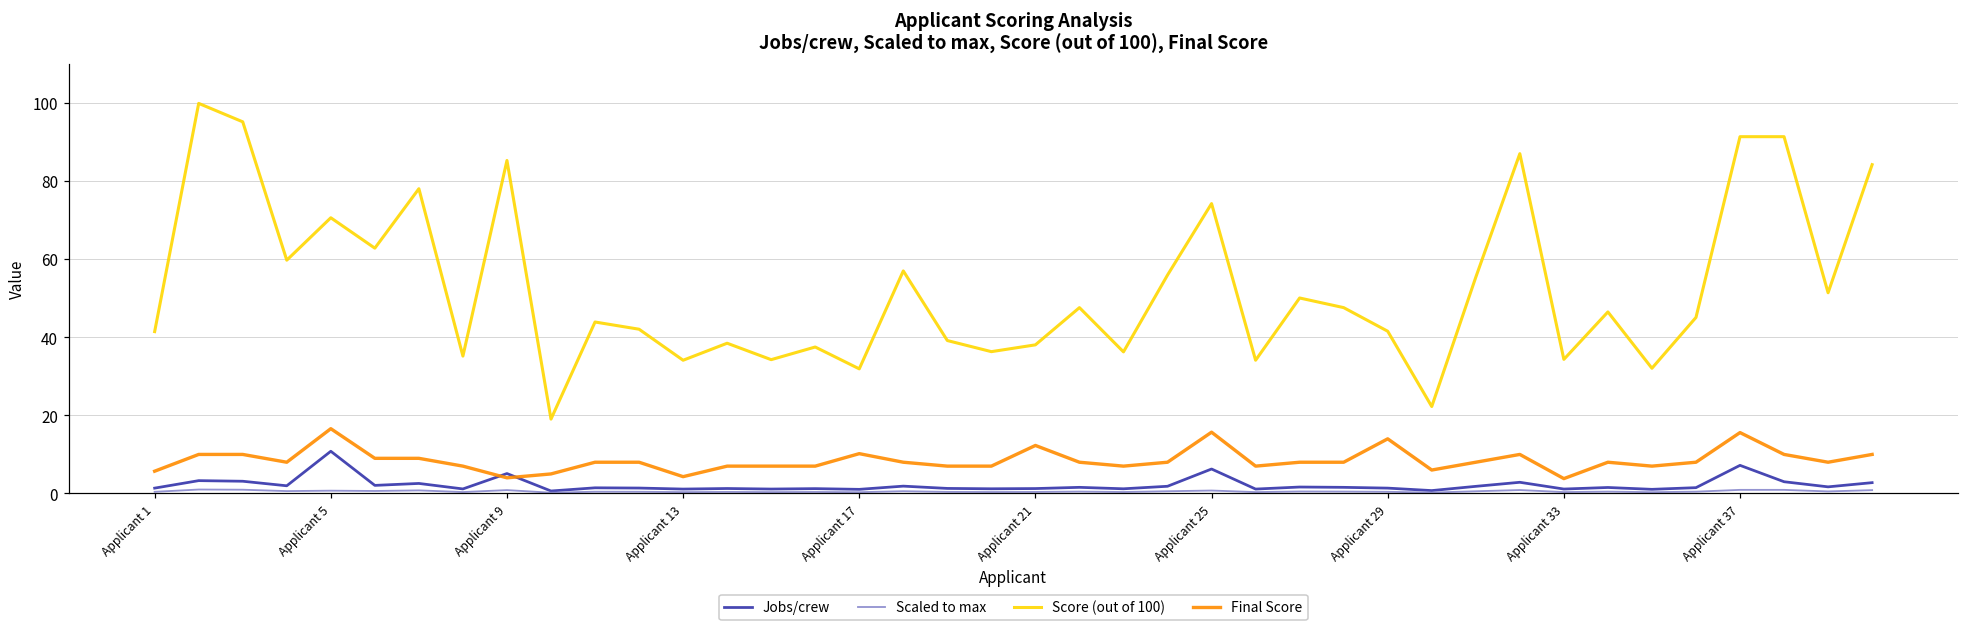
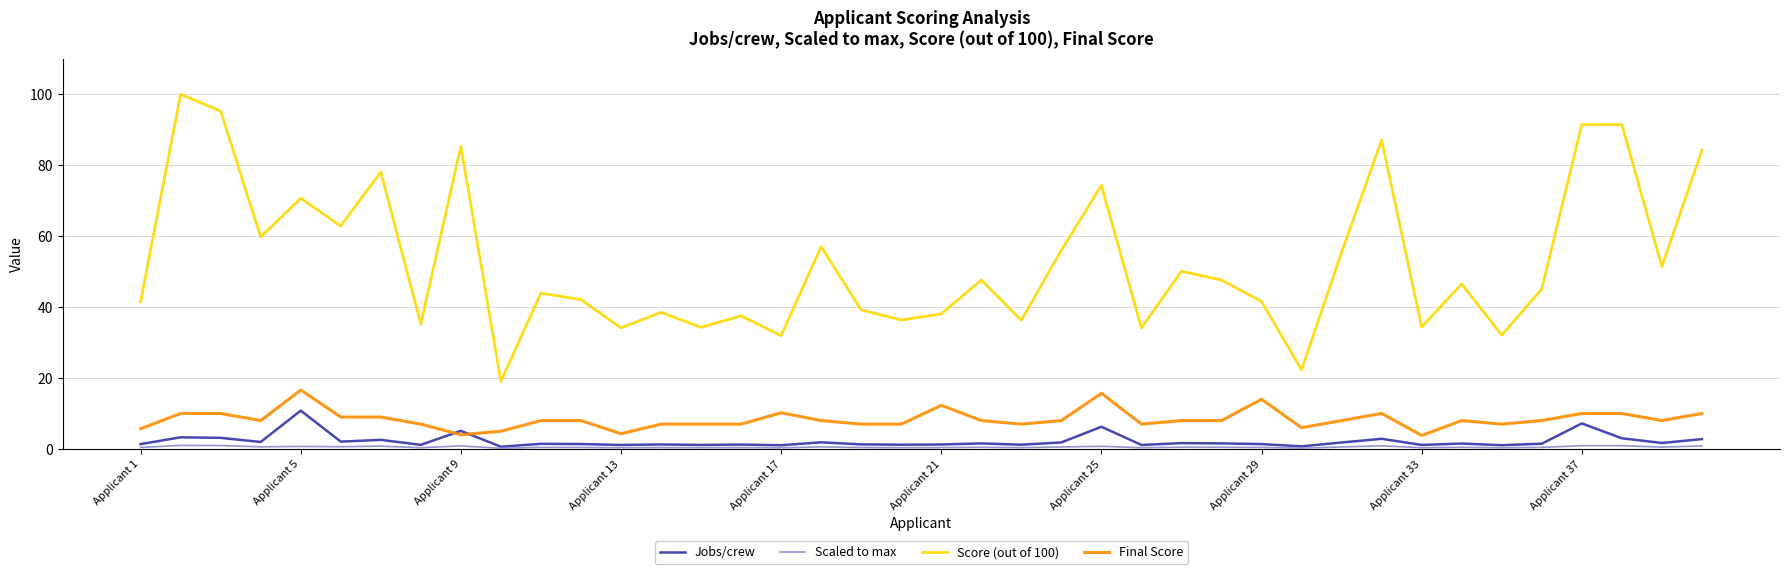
  {
    "Jobs/crew": {
      "Applicant 1": 1,
      "Applicant 5": 11,
      "Applicant 9": 5,
      "Applicant 13": 1,
      "Applicant 17": 1,
      "Applicant 21": 1,
      "Applicant 25": 6,
      "Applicant 29": 1,
      "Applicant 33": 1,
      "Applicant 37": 7
    },
    "Scaled to max": {
      "Applicant 1": 0,
      "Applicant 5": 1,
      "Applicant 9": 1,
      "Applicant 13": 0,
      "Applicant 17": 0,
      "Applicant 21": 0,
      "Applicant 25": 1,
      "Applicant 29": 0,
      "Applicant 33": 0,
      "Applicant 37": 1
    },
    "Score (out of 100)": {
      "Applicant 1": 41,
      "Applicant 5": 71,
      "Applicant 9": 85,
      "Applicant 13": 34,
      "Applicant 17": 32,
      "Applicant 21": 38,
      "Applicant 25": 74,
      "Applicant 29": 42,
      "Applicant 33": 34,
      "Applicant 37": 91
    },
    "Final Score": {
      "Applicant 1": 6,
      "Applicant 5": 17,
      "Applicant 9": 4,
      "Applicant 13": 4,
      "Applicant 17": 10,
      "Applicant 21": 12,
      "Applicant 25": 16,
      "Applicant 29": 14,
      "Applicant 33": 4,
-     "Applicant 37": 16
+     "Applicant 37": 10
    }
  }
